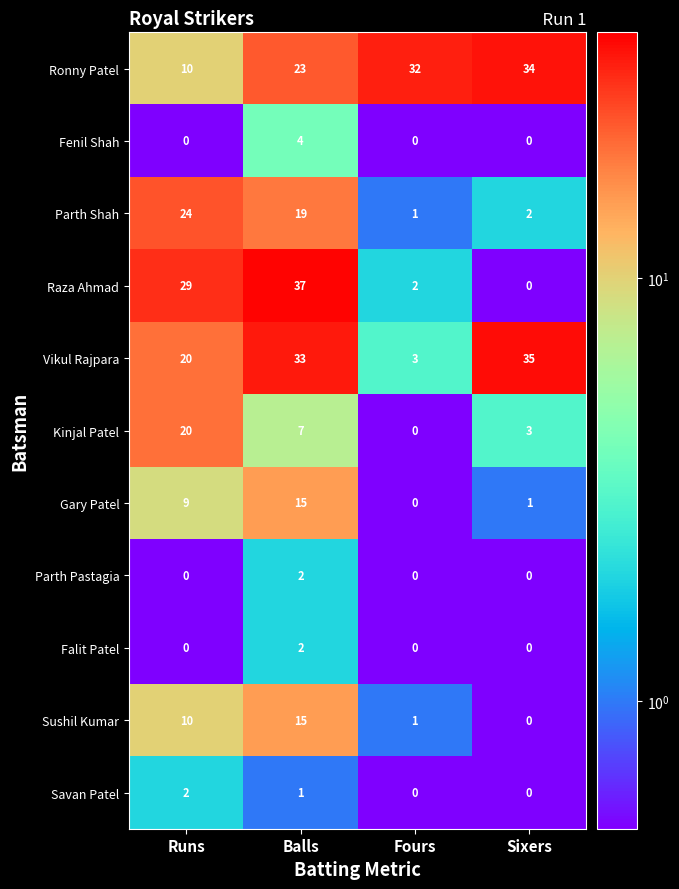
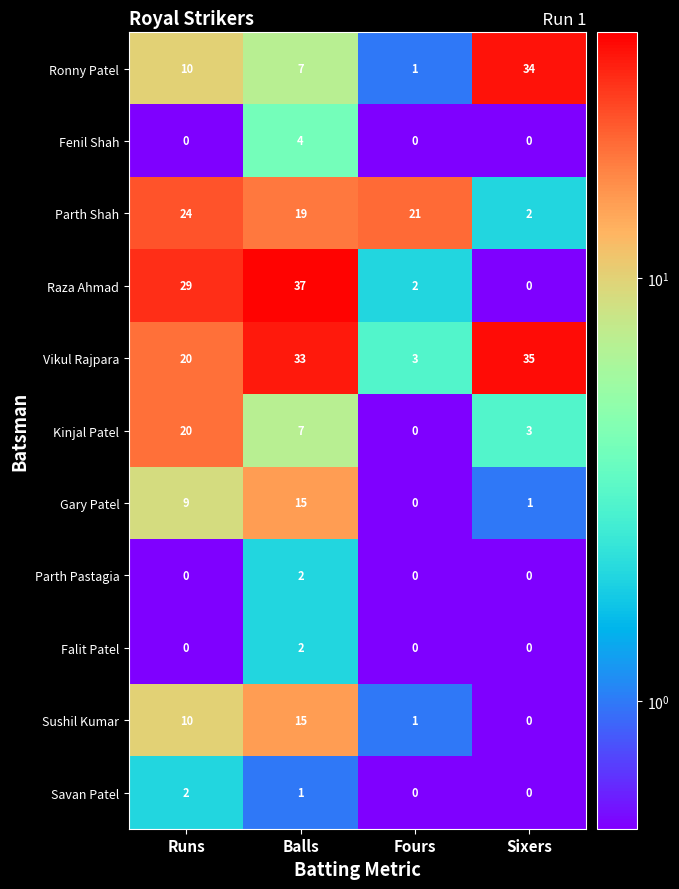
  {
    "Ronny Patel": {
      "Runs": 10,
-     "Balls": 23,
-     "Fours": 32,
+     "Balls": 7,
+     "Fours": 1,
      "Sixers": 34
    },
    "Fenil Shah": {
      "Runs": 0,
      "Balls": 4,
      "Fours": 0,
      "Sixers": 0
    },
    "Parth Shah": {
      "Runs": 24,
      "Balls": 19,
-     "Fours": 1,
+     "Fours": 21,
      "Sixers": 2
    },
    "Raza Ahmad": {
      "Runs": 29,
      "Balls": 37,
      "Fours": 2,
      "Sixers": 0
    },
    "Vikul Rajpara": {
      "Runs": 20,
      "Balls": 33,
      "Fours": 3,
      "Sixers": 35
    },
    "Kinjal Patel": {
      "Runs": 20,
      "Balls": 7,
      "Fours": 0,
      "Sixers": 3
    },
    "Gary Patel": {
      "Runs": 9,
      "Balls": 15,
      "Fours": 0,
      "Sixers": 1
    },
    "Parth Pastagia": {
      "Runs": 0,
      "Balls": 2,
      "Fours": 0,
      "Sixers": 0
    },
    "Falit Patel": {
      "Runs": 0,
      "Balls": 2,
      "Fours": 0,
      "Sixers": 0
    },
    "Sushil Kumar": {
      "Runs": 10,
      "Balls": 15,
      "Fours": 1,
      "Sixers": 0
    },
    "Savan Patel": {
      "Runs": 2,
      "Balls": 1,
      "Fours": 0,
      "Sixers": 0
    }
  }
